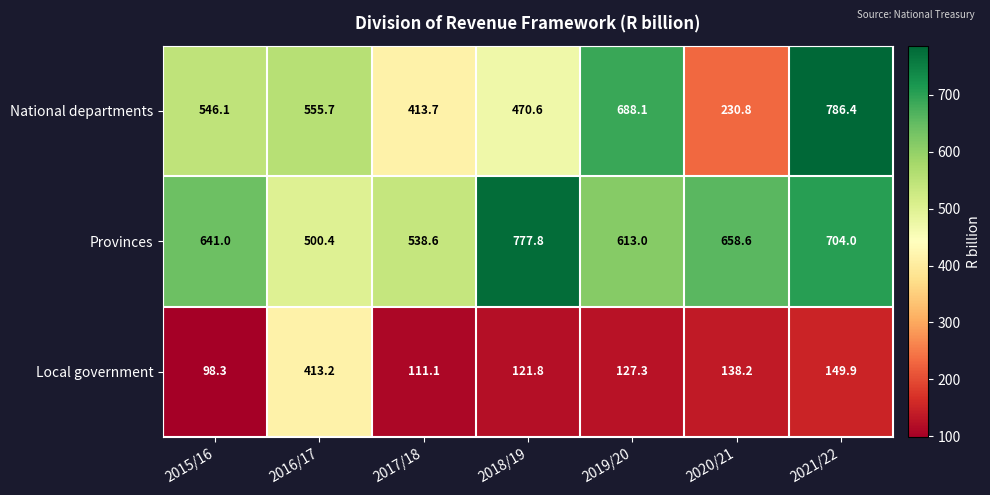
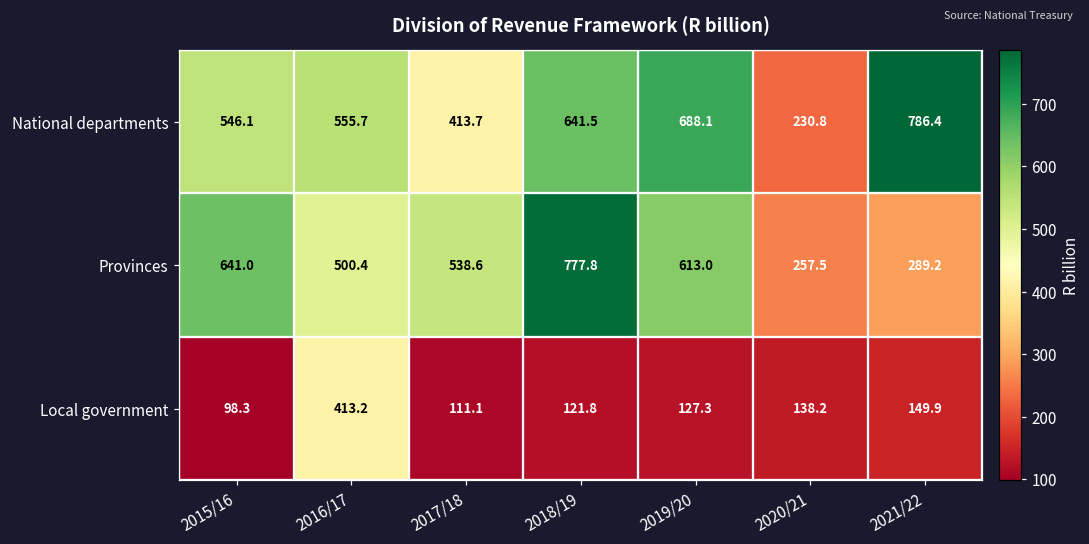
  {
    "National departments": {
      "2015/16": 546.1,
      "2016/17": 555.7,
      "2017/18": 413.7,
-     "2018/19": 470.6,
+     "2018/19": 641.5,
      "2019/20": 688.1,
      "2020/21": 230.8,
      "2021/22": 786.4
    },
    "Provinces": {
      "2015/16": 641.0,
      "2016/17": 500.4,
      "2017/18": 538.6,
      "2018/19": 777.8,
      "2019/20": 613.0,
-     "2020/21": 658.6,
-     "2021/22": 704.0
+     "2020/21": 257.5,
+     "2021/22": 289.2
    },
    "Local government": {
      "2015/16": 98.3,
      "2016/17": 413.2,
      "2017/18": 111.1,
      "2018/19": 121.8,
      "2019/20": 127.3,
      "2020/21": 138.2,
      "2021/22": 149.9
    }
  }
